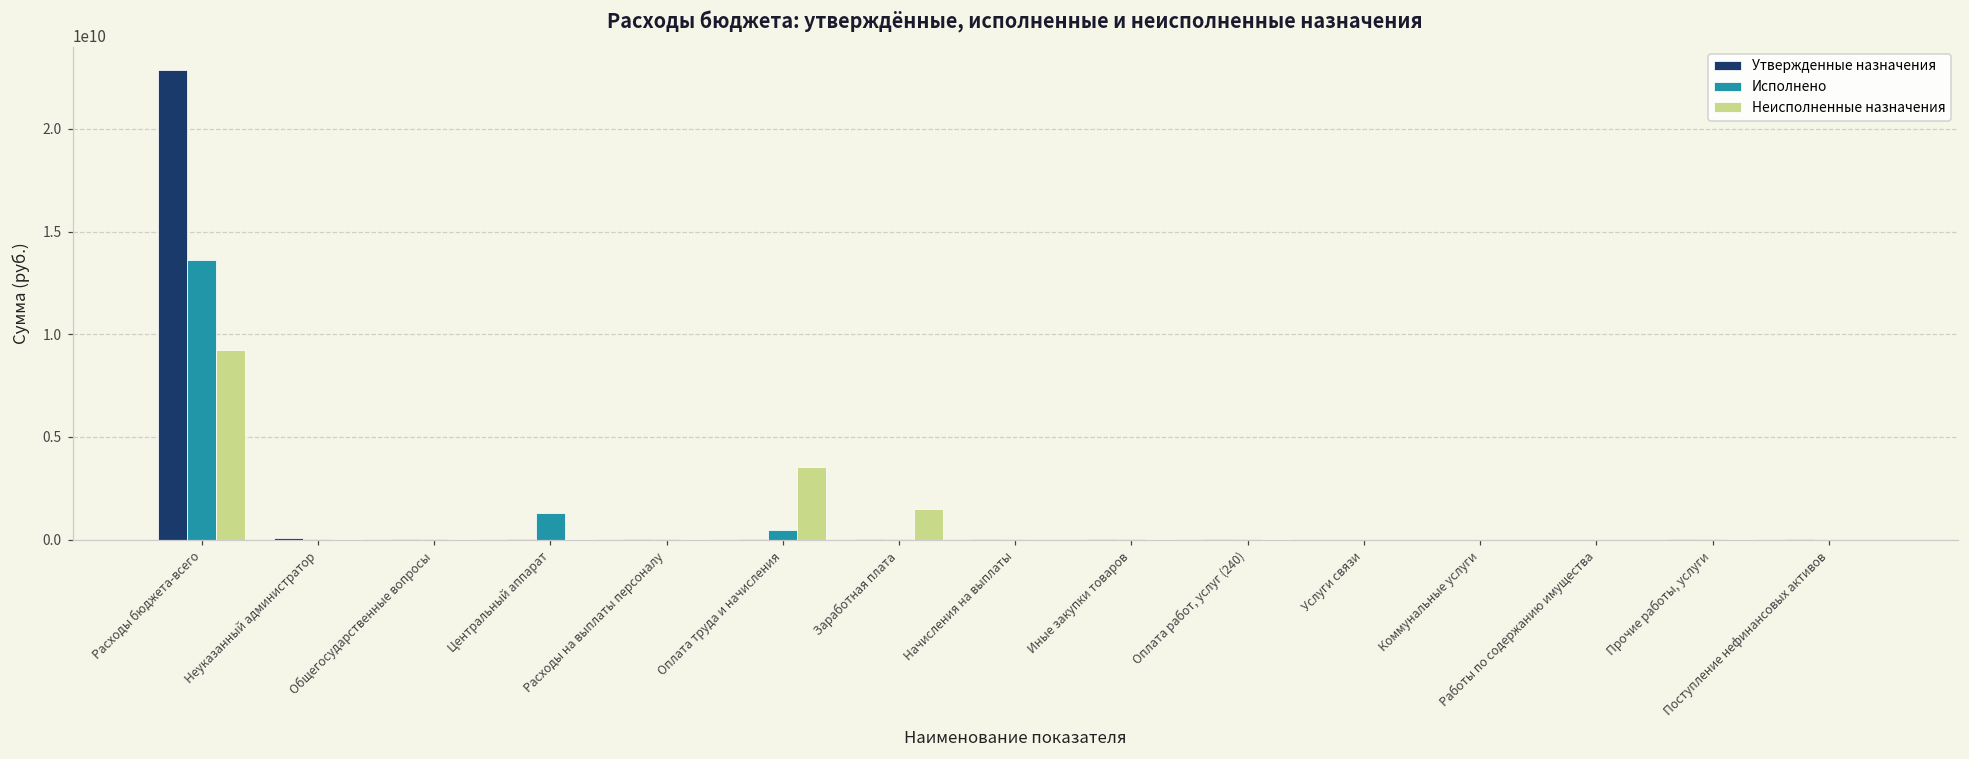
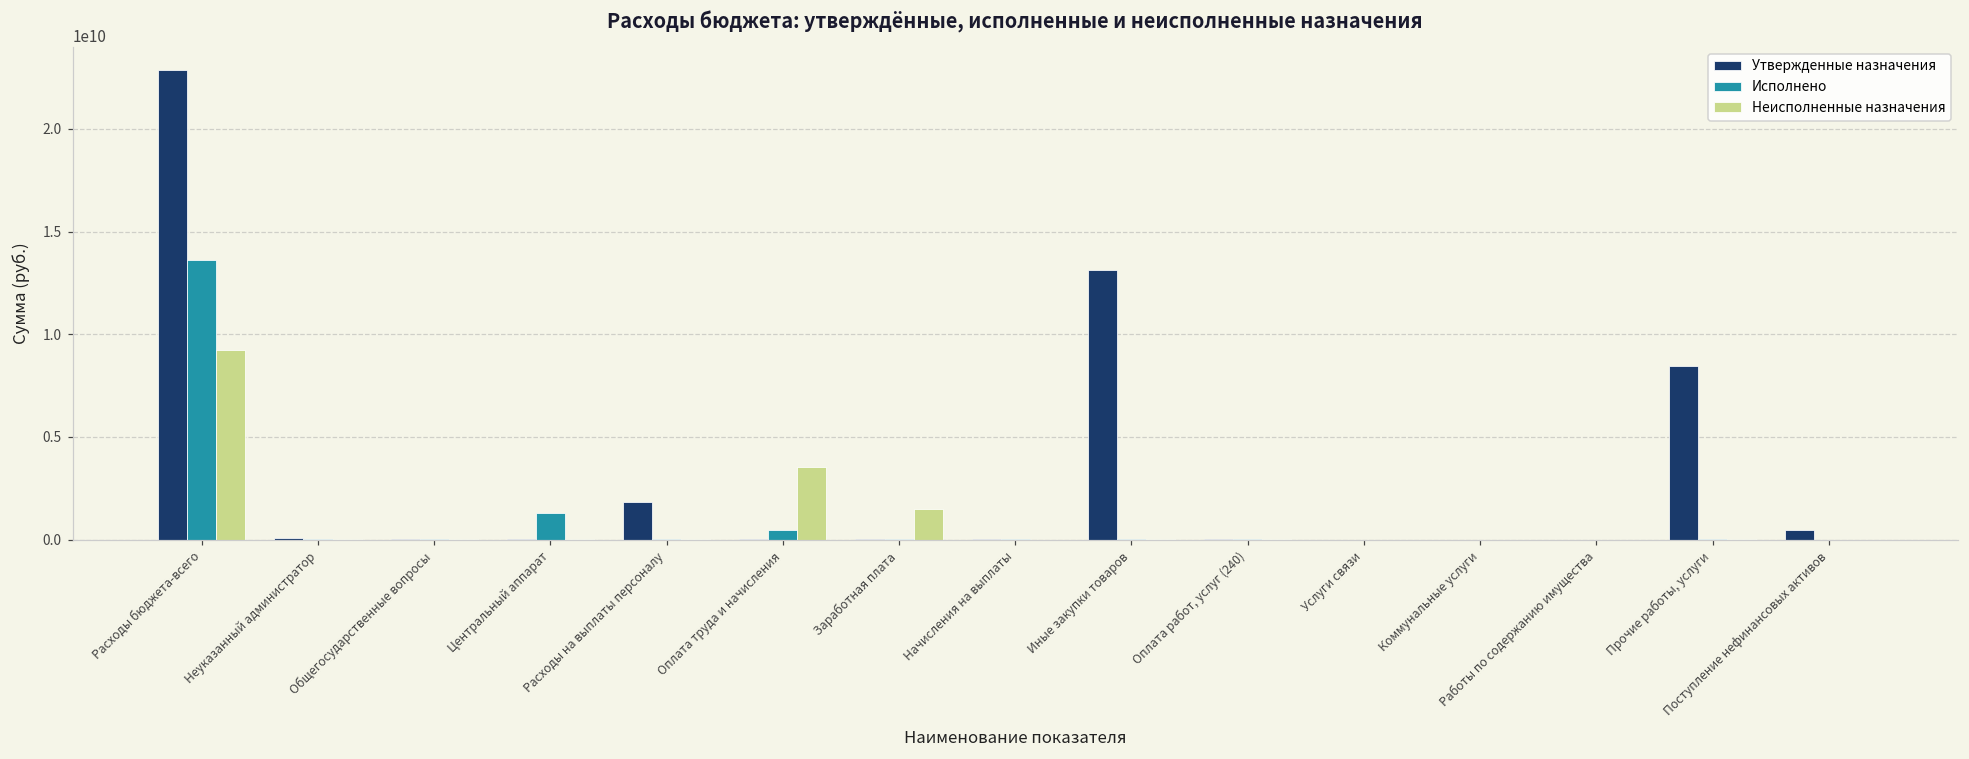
  {
    "Утвержденные назначения": {
      "Расходы бюджета-всего": 22900000000,
-     "Расходы на выплаты персоналу": 0,
-     "Иные закупки товаров": 0,
-     "Прочие работы, услуги": 0,
-     "Поступление нефинансовых активов": 0
+     "Расходы на выплаты персоналу": 1900000000,
+     "Иные закупки товаров": 13100000000,
+     "Прочие работы, услуги": 8500000000,
+     "Поступление нефинансовых активов": 400000000
    },
    "Исполнено": {
      "Расходы бюджета-всего": 13600000000,
      "Центральный аппарат": 1300000000,
      "Оплата труда и начисления": 500000000
    },
    "Неисполненные назначения": {
      "Расходы бюджета-всего": 9200000000,
      "Оплата труда и начисления": 3500000000,
      "Заработная плата": 1500000000
    }
  }
